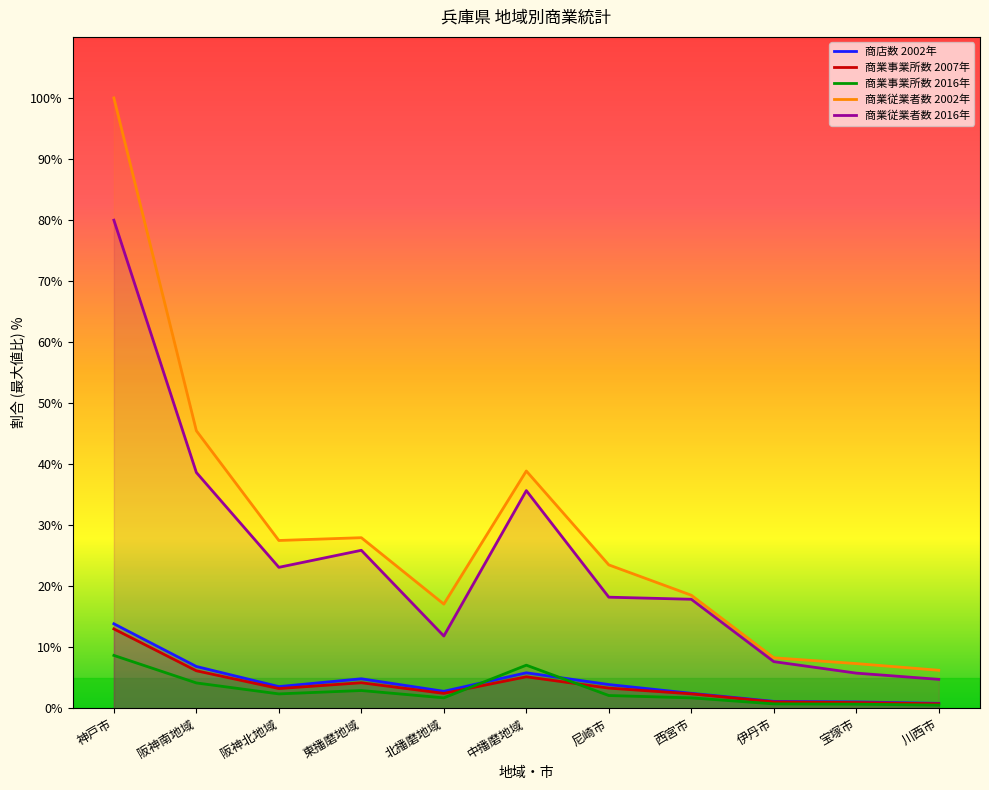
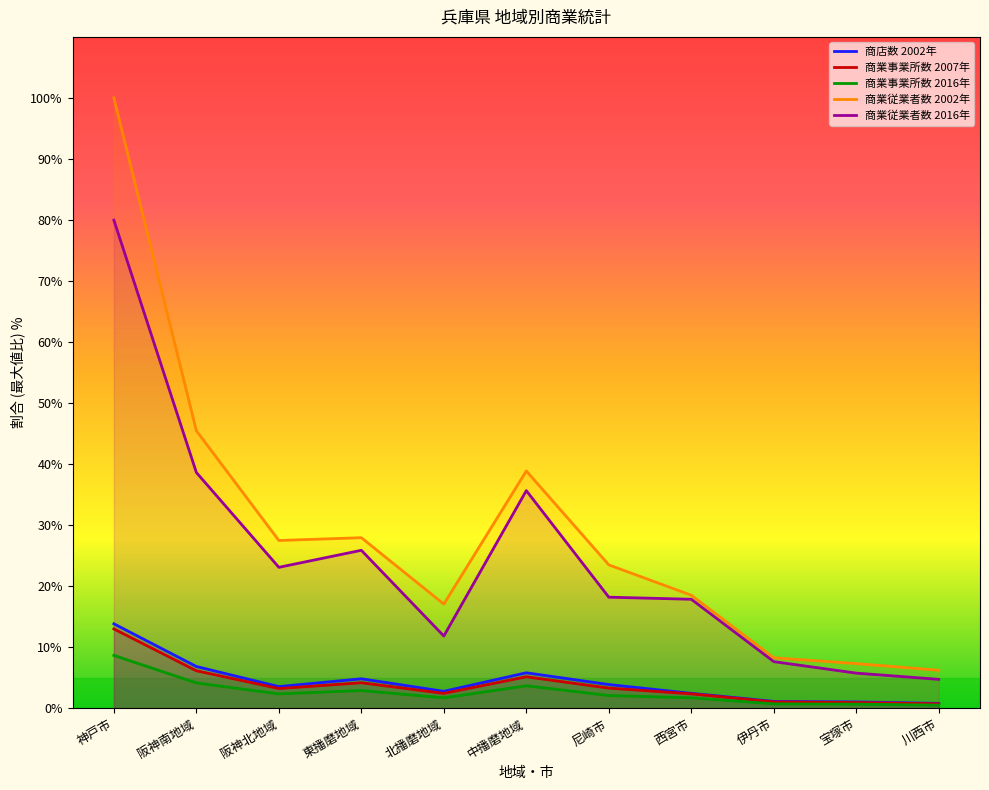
  {
    "商店数 2002年": {
      "神戸市": "14%",
      "阪神南地域": "7%",
      "東播磨地域": "5%",
      "中播磨地域": "6%",
      "尼崎市": "4%"
    },
    "商業事業所数 2007年": {
      "神戸市": "13%",
      "阪神南地域": "6%",
      "東播磨地域": "4%",
      "中播磨地域": "5%",
      "尼崎市": "3%"
    },
    "商業事業所数 2016年": {
      "神戸市": "9%",
      "阪神南地域": "4%",
      "阪神北地域": "2%",
      "東播磨地域": "3%",
      "北播磨地域": "2%",
-     "中播磨地域": "7%",
+     "中播磨地域": "4%",
      "尼崎市": "2%",
      "西宮市": "2%"
    },
    "商業従業者数 2002年": {
      "神戸市": "100%",
      "阪神南地域": "45%",
      "阪神北地域": "27%",
      "東播磨地域": "28%",
      "北播磨地域": "17%",
      "中播磨地域": "39%",
      "尼崎市": "23%",
      "西宮市": "19%",
      "伊丹市": "8%",
      "宝塚市": "7%",
      "川西市": "6%"
    },
    "商業従業者数 2016年": {
      "神戸市": "80%",
      "阪神南地域": "39%",
      "阪神北地域": "23%",
      "東播磨地域": "26%",
      "北播磨地域": "12%",
      "中播磨地域": "36%",
      "尼崎市": "18%",
      "西宮市": "18%",
      "伊丹市": "8%",
      "宝塚市": "6%",
      "川西市": "5%"
    }
  }
